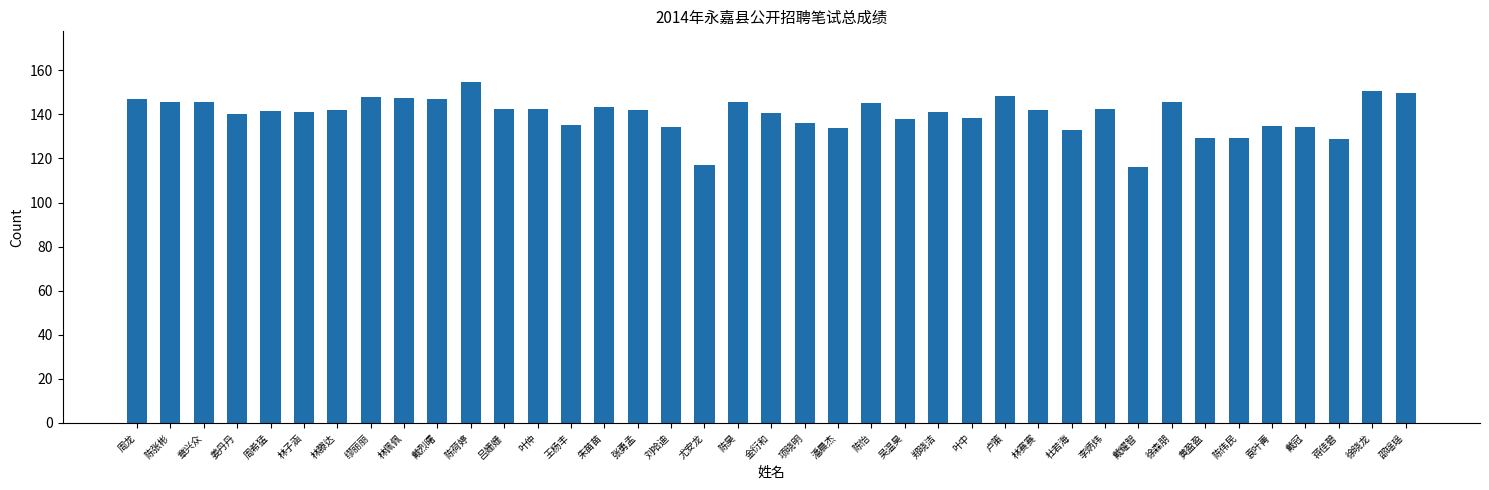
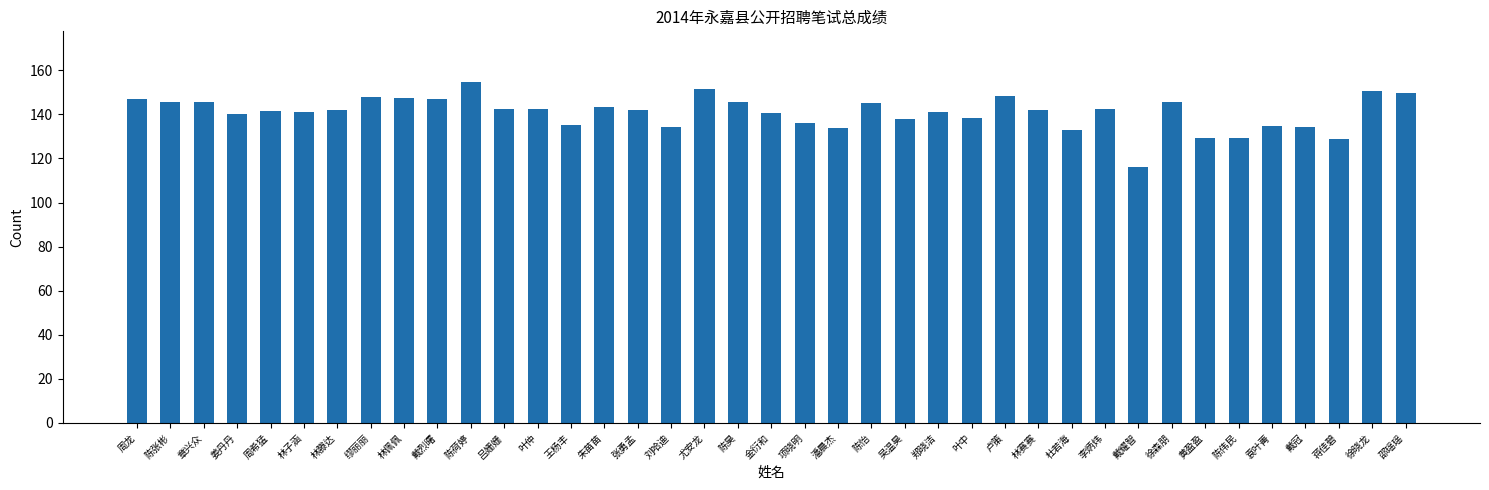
  {
    "周龙": 147,
    "陈张彬": 146,
    "章兴众": 146,
    "姜丹丹": 140,
    "周希猛": 142,
    "林子涵": 141,
    "林滕达": 142,
    "缪丽丽": 148,
    "林佩佩": 147,
    "戴烈曙": 147,
    "陈荷婷": 155,
    "吕姗姗": 142,
    "叶仲": 143,
    "王杨丰": 135,
    "朱苗苗": 143,
    "张勇孟": 142,
    "刘哈迪": 135,
-   "尤安龙": 117,
+   "尤安龙": 152,
    "陈昊": 146,
    "金衍和": 141,
    "项晓明": 136,
    "潘晨杰": 134,
    "陈怡": 145,
    "吴温昊": 138,
    "郑晓洁": 141,
    "叶中": 139,
    "卢策": 148,
    "林赛赛": 142,
    "杜若海": 133,
    "李炳炜": 143,
    "戴耀智": 116,
    "徐森朋": 146,
    "黄盈盈": 130,
    "陈伟民": 130,
    "袁叶菁": 135,
    "戴冠": 135,
    "蒋佳碧": 129,
    "徐晓龙": 151,
    "邵瑶瑶": 150
  }
